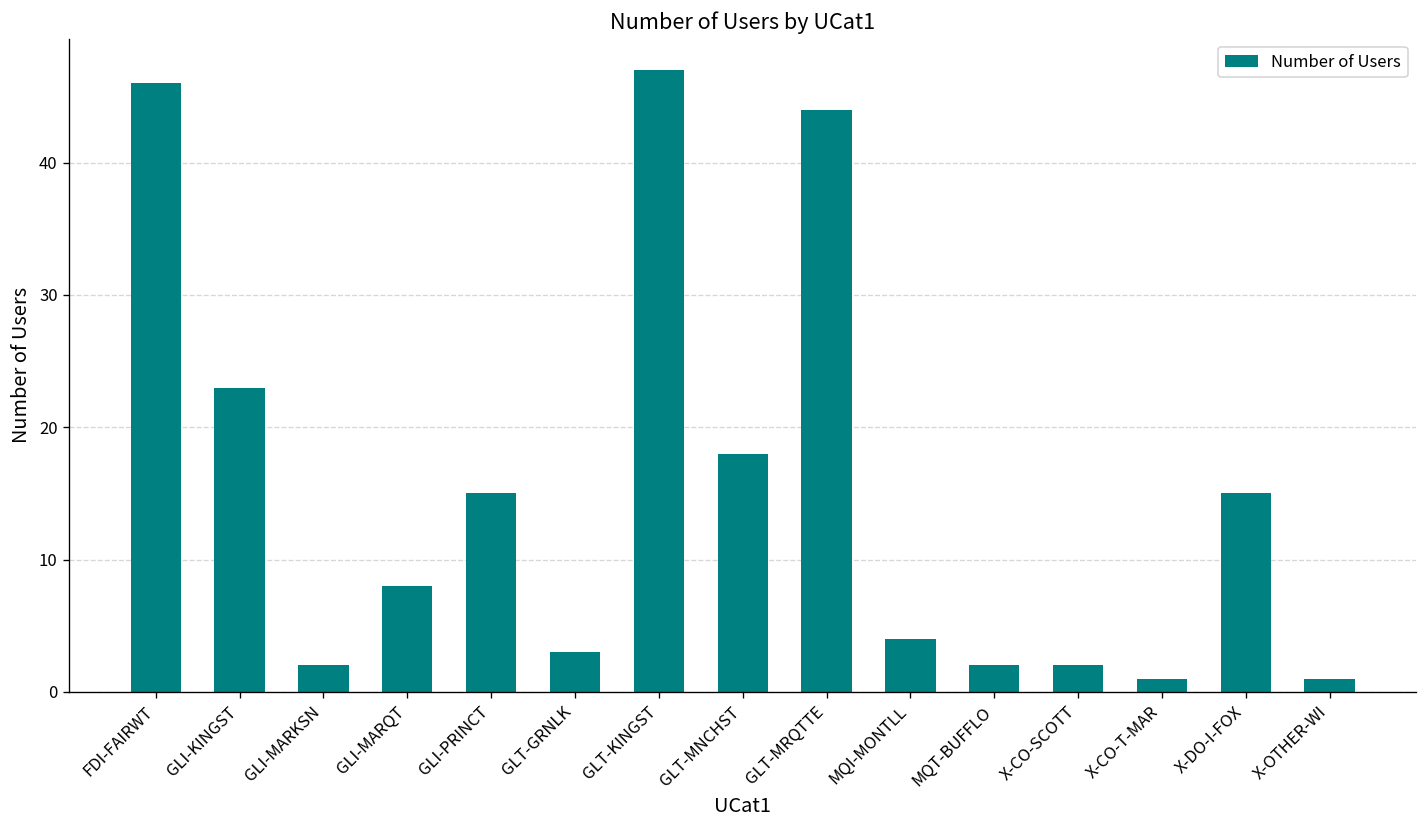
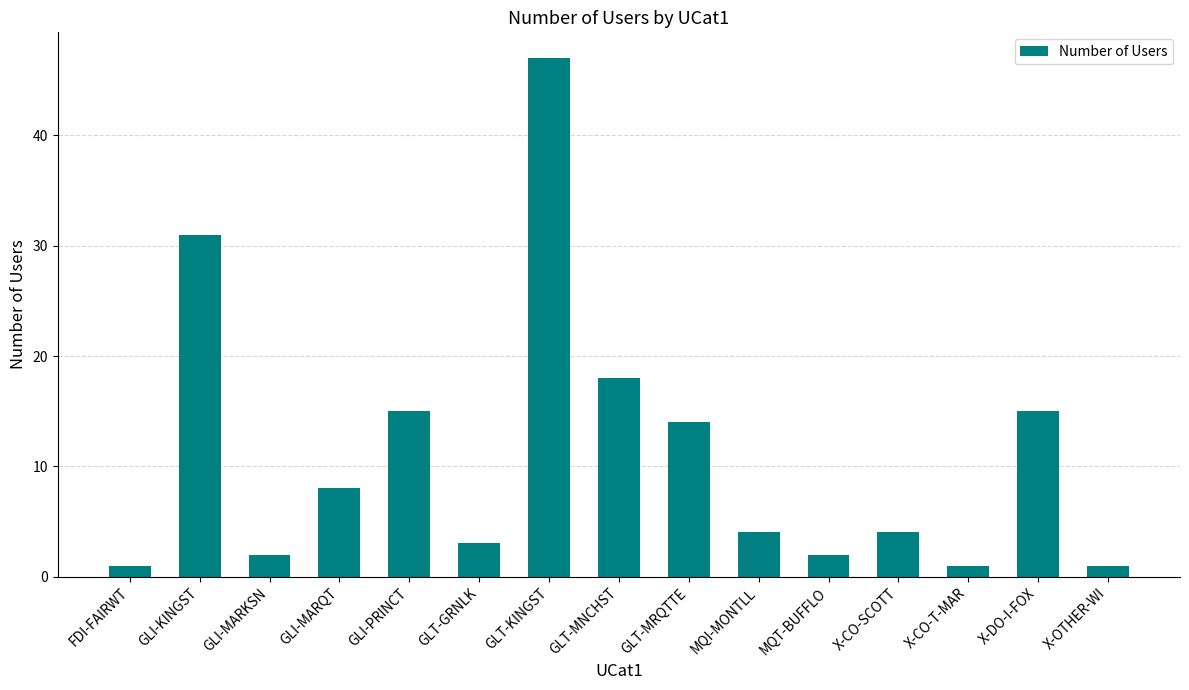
  {
-   "FDI-FAIRWT": 46,
-   "GLI-KINGST": 23,
+   "FDI-FAIRWT": 1,
+   "GLI-KINGST": 31,
    "GLI-MARKSN": 2,
    "GLI-MARQT": 8,
    "GLI-PRINCT": 15,
    "GLT-GRNLK": 3,
    "GLT-KINGST": 47,
    "GLT-MNCHST": 18,
-   "GLT-MRQTTE": 44,
+   "GLT-MRQTTE": 14,
    "MQI-MONTLL": 4,
    "MQT-BUFFLO": 2,
-   "X-CO-SCOTT": 2,
+   "X-CO-SCOTT": 4,
    "X-CO-T-MAR": 1,
    "X-DO-I-FOX": 15,
    "X-OTHER-WI": 1
  }
